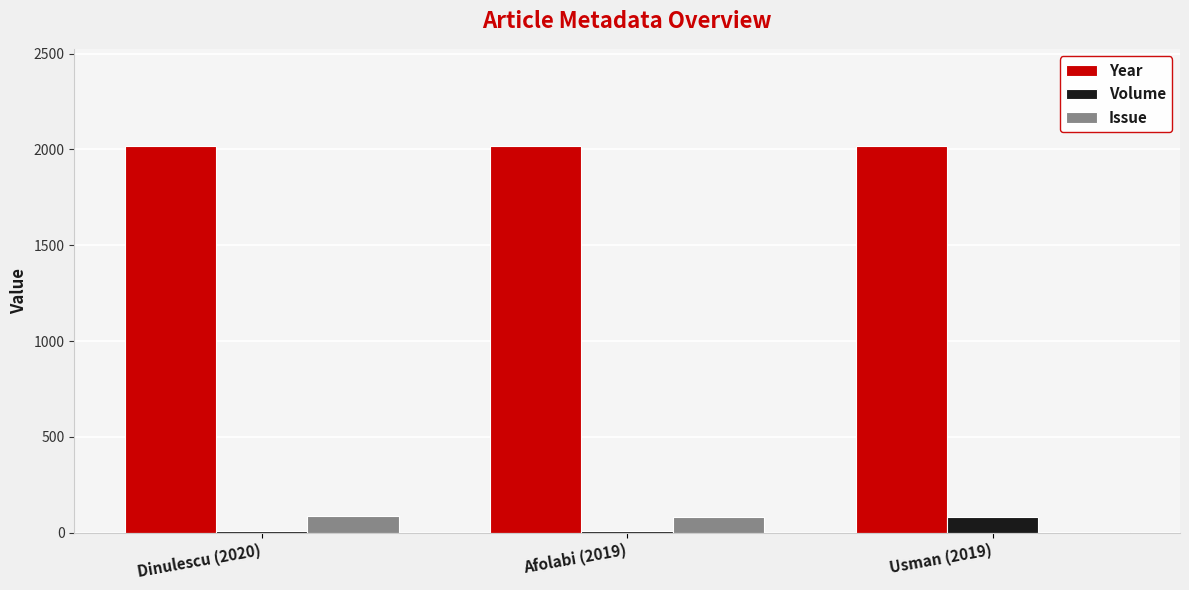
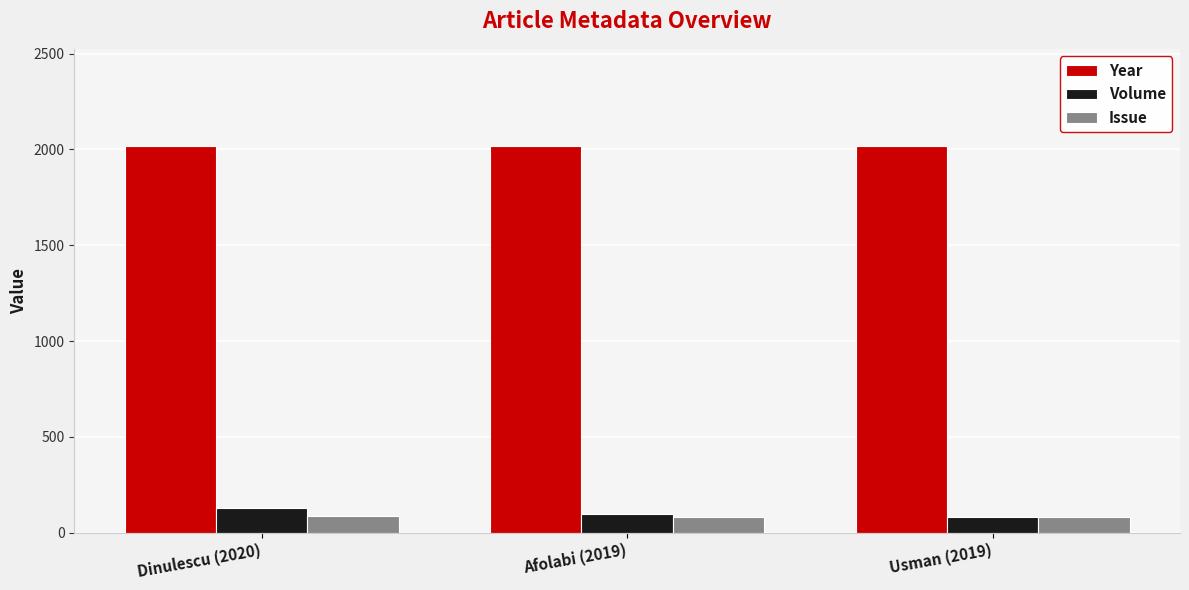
  {
    "Year": {
      "Dinulescu (2020)": 2020,
      "Afolabi (2019)": 2020,
      "Usman (2019)": 2020
    },
    "Volume": {
-     "Dinulescu (2020)": 10,
-     "Afolabi (2019)": 10,
+     "Dinulescu (2020)": 130,
+     "Afolabi (2019)": 100,
      "Usman (2019)": 80
    },
    "Issue": {
      "Dinulescu (2020)": 90,
      "Afolabi (2019)": 80,
-     "Usman (2019)": 0
+     "Usman (2019)": 80
    }
  }
